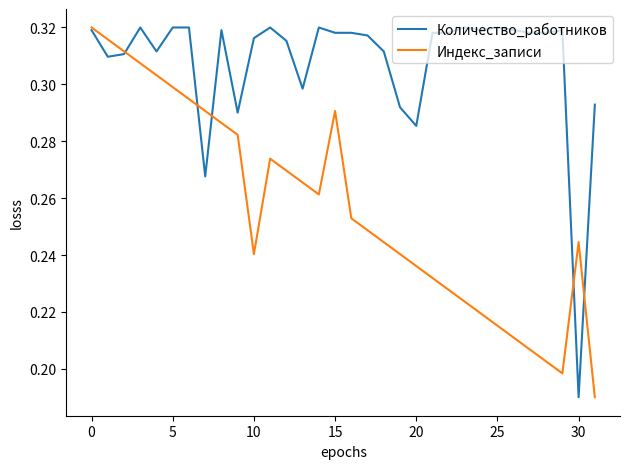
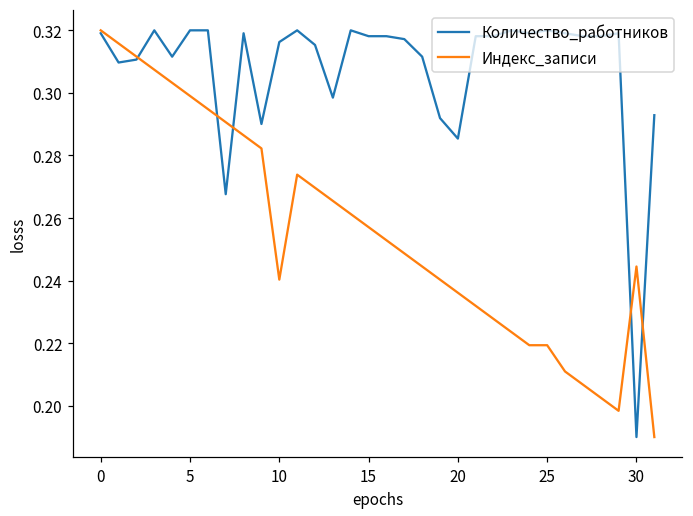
  {
    "Количество_работников": {
      "0": 0.319,
      "5": 0.320,
      "10": 0.316,
      "15": 0.318,
      "20": 0.285,
      "30": 0.190
    },
    "Индекс_записи": {
      "0": 0.320,
      "5": 0.299,
      "10": 0.240,
-     "15": 0.291,
+     "15": 0.257,
      "20": 0.236,
-     "25": 0.215,
+     "25": 0.219,
      "30": 0.245
    }
  }
